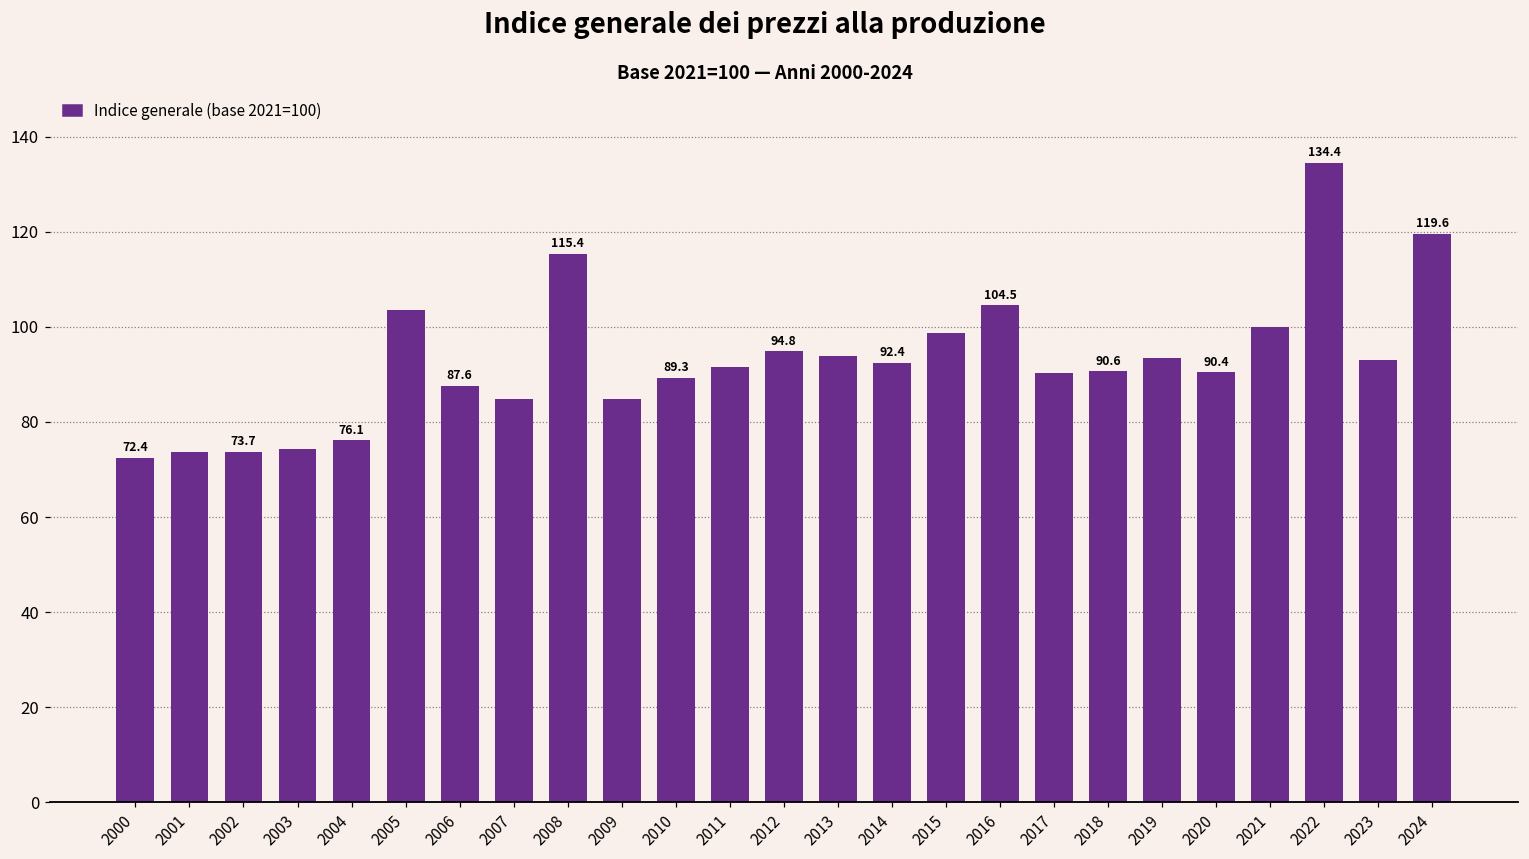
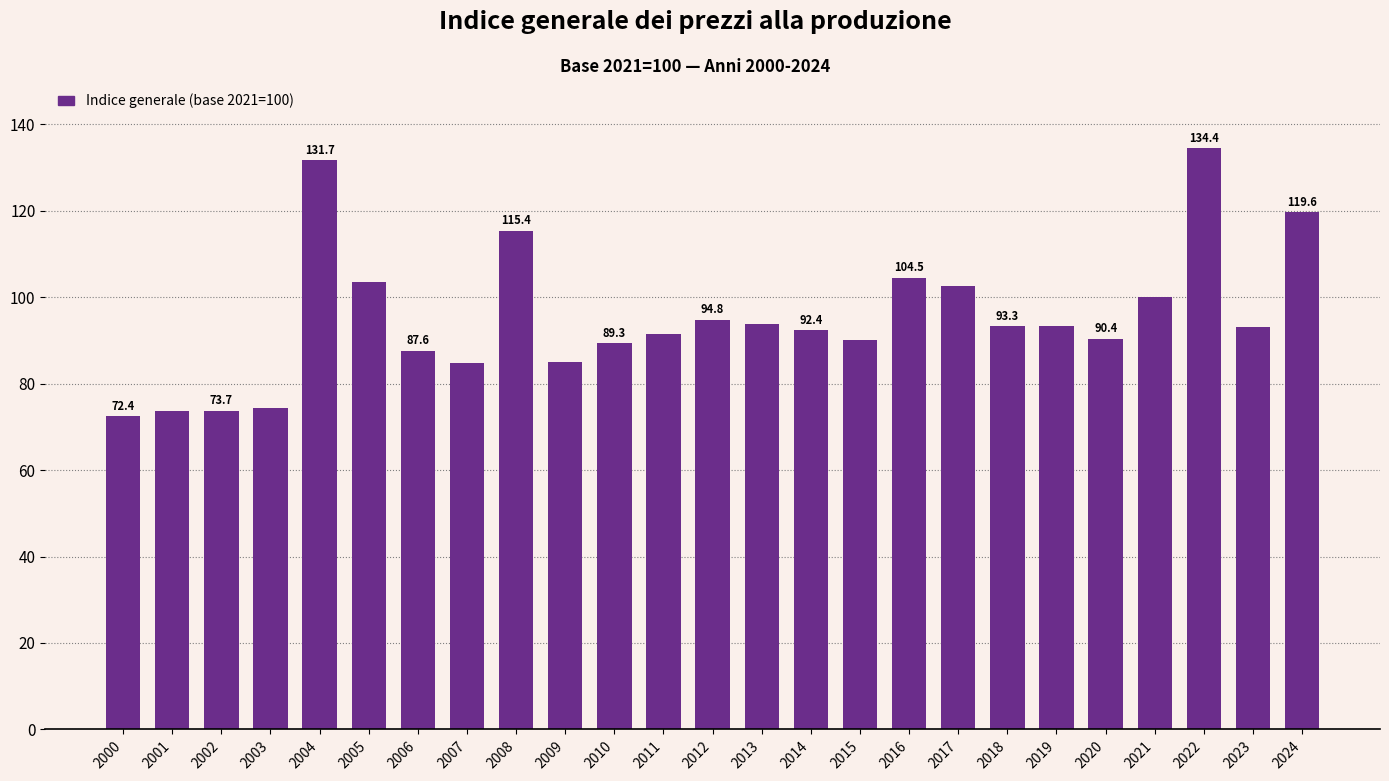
  {
    "2000": 72.4,
    "2002": 73.7,
-   "2004": 76.1,
+   "2004": 131.7,
    "2006": 87.6,
    "2008": 115.4,
    "2010": 89.3,
    "2012": 94.8,
    "2014": 92.4,
-   "2015": 99,
+   "2015": 90,
    "2016": 104.5,
-   "2017": 90,
-   "2018": 90.6,
+   "2017": 103,
+   "2018": 93.3,
    "2020": 90.4,
    "2022": 134.4,
    "2024": 119.6
  }
